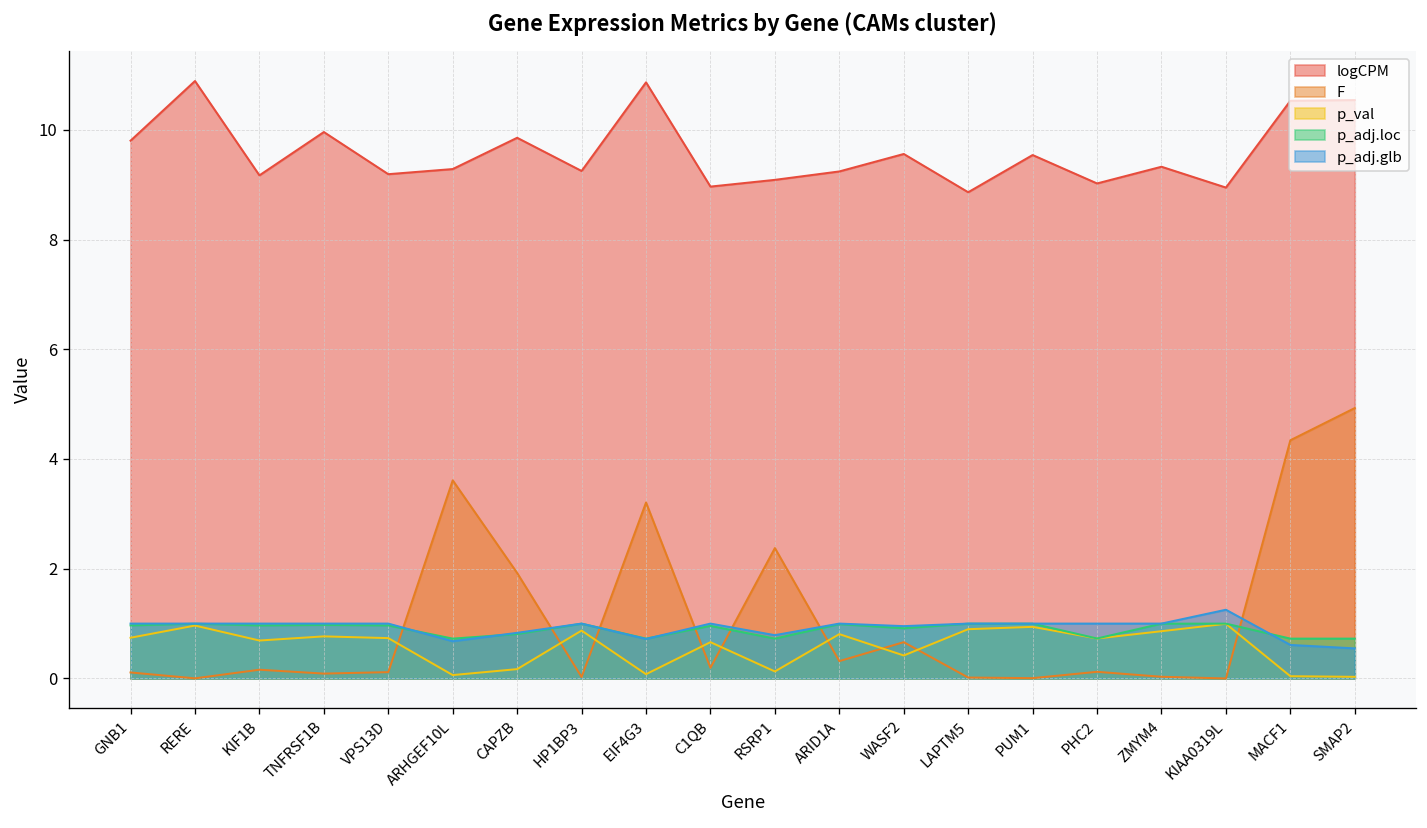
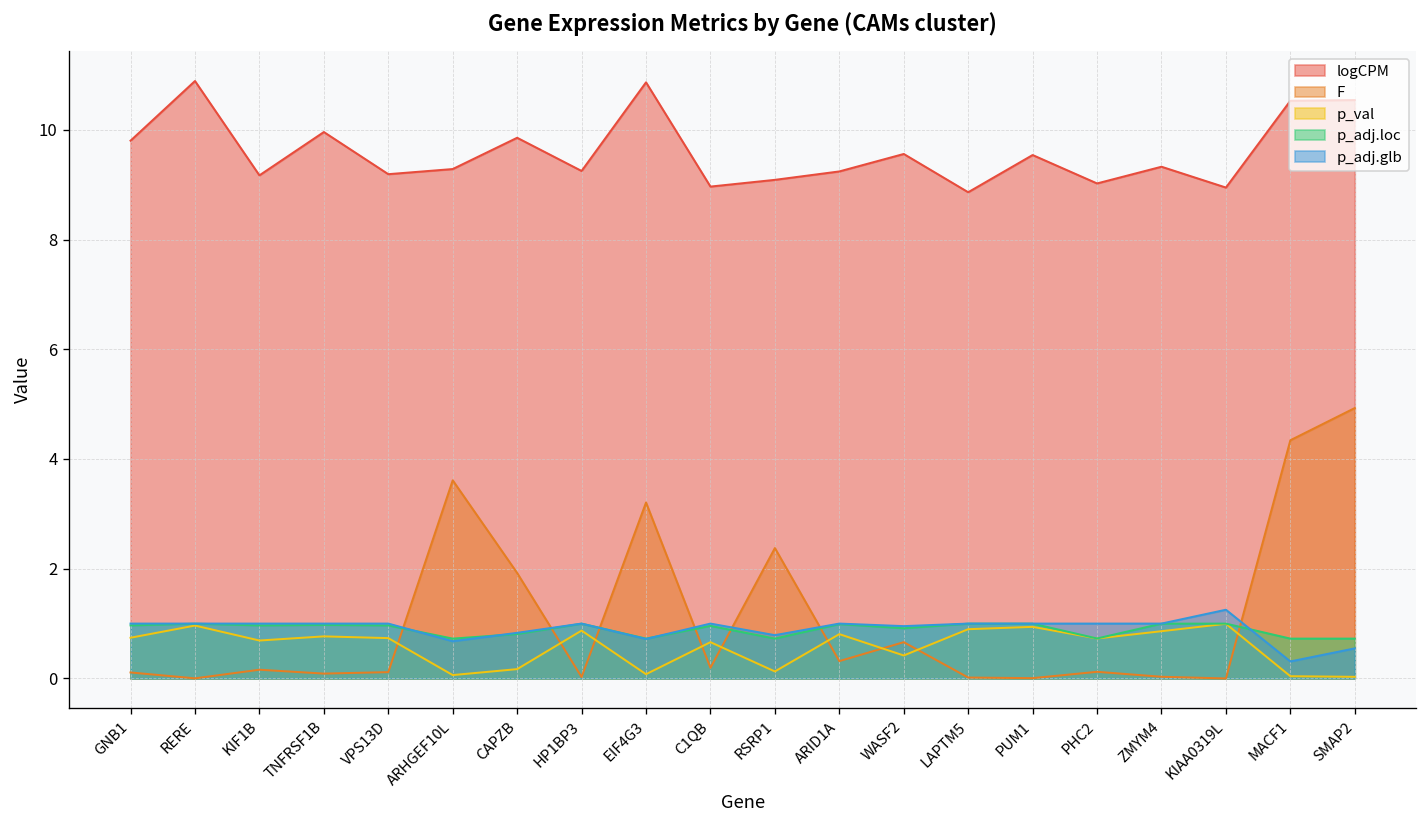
  {
    "p_adj.loc": {
      "RSRP1": 0.7,
      "MACF1": 0.7,
      "SMAP2": 0.7
    },
    "p_adj.glb": {
      "RSRP1": 0.8,
      "PHC2": 1.0,
      "KIAA0319L": 1.3,
-     "MACF1": 0.6,
+     "MACF1": 0.3,
      "SMAP2": 0.5
    }
  }
